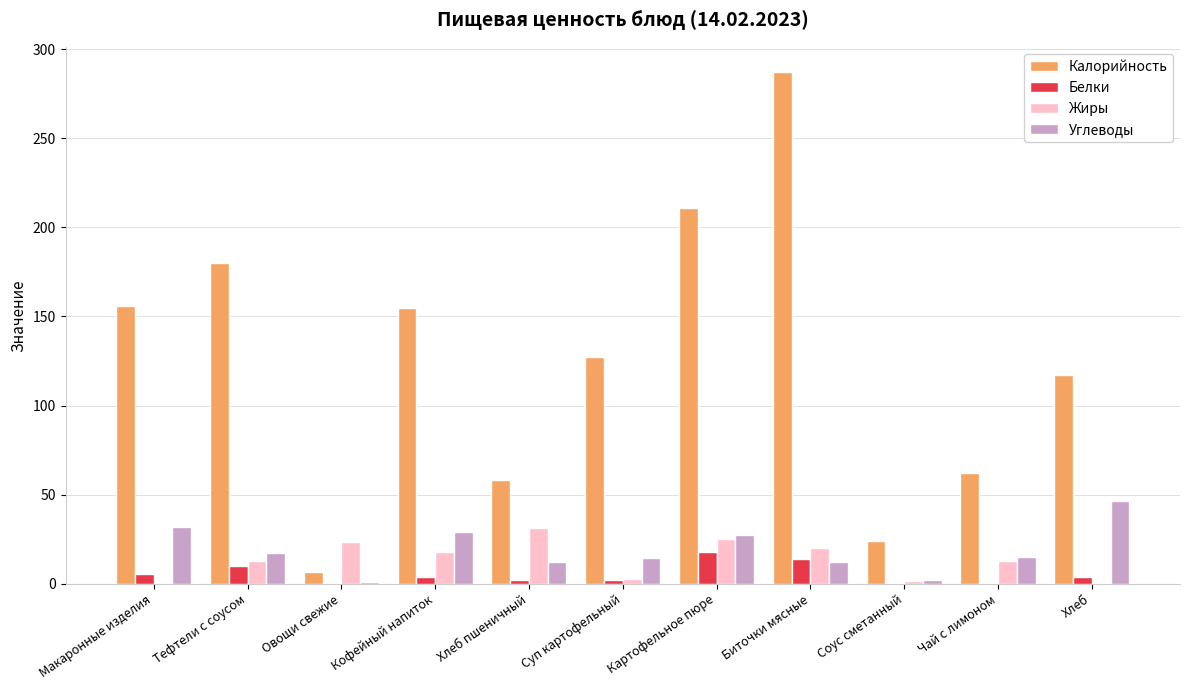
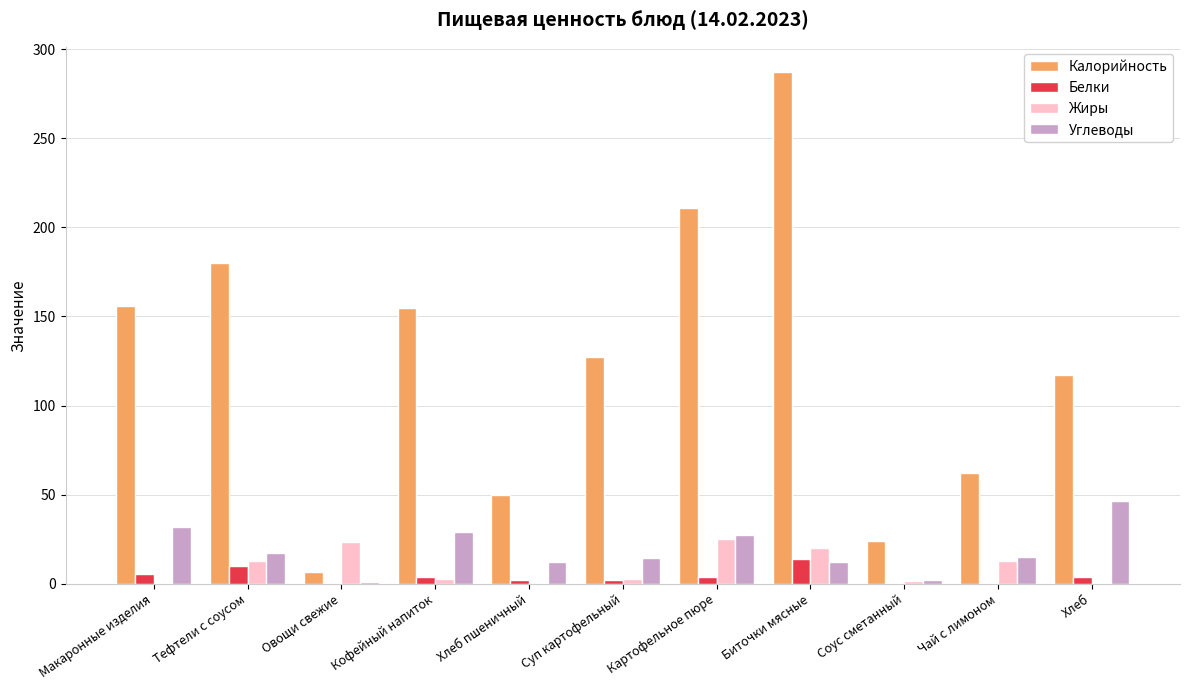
  {
    "Калорийность": {
      "Макаронные изделия": 156,
      "Тефтели с соусом": 180,
      "Овощи свежие": 7,
      "Кофейный напиток": 155,
-     "Хлеб пшеничный": 58,
+     "Хлеб пшеничный": 50,
      "Суп картофельный": 127,
      "Картофельное пюре": 211,
      "Биточки мясные": 287,
      "Соус сметанный": 24,
      "Чай с лимоном": 62,
      "Хлеб": 117
    },
    "Белки": {
      "Макаронные изделия": 6,
      "Тефтели с соусом": 10,
      "Кофейный напиток": 4,
      "Хлеб пшеничный": 2,
      "Суп картофельный": 2,
-     "Картофельное пюре": 18,
+     "Картофельное пюре": 4,
      "Биточки мясные": 14,
      "Хлеб": 4
    },
    "Жиры": {
      "Тефтели с соусом": 13,
      "Овощи свежие": 24,
-     "Кофейный напиток": 18,
-     "Хлеб пшеничный": 31,
+     "Кофейный напиток": 3,
+     "Хлеб пшеничный": 0,
      "Суп картофельный": 3,
      "Картофельное пюре": 25,
      "Биточки мясные": 20,
      "Соус сметанный": 2,
      "Чай с лимоном": 13
    },
    "Углеводы": {
      "Макаронные изделия": 32,
      "Тефтели с соусом": 17,
      "Кофейный напиток": 29,
      "Хлеб пшеничный": 12,
      "Суп картофельный": 15,
      "Картофельное пюре": 27,
      "Биточки мясные": 12,
      "Соус сметанный": 2,
      "Чай с лимоном": 15,
      "Хлеб": 46
    }
  }
